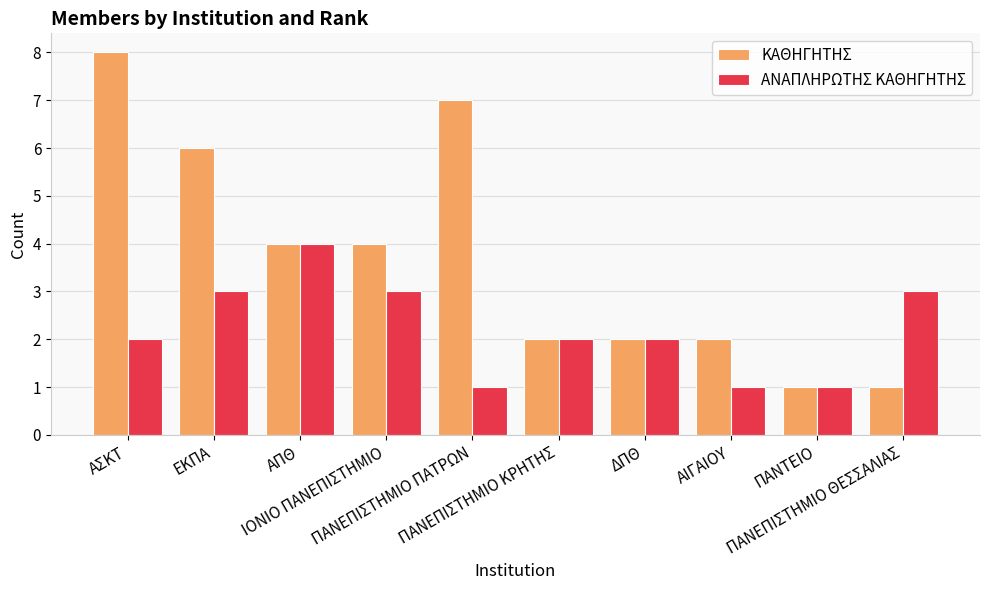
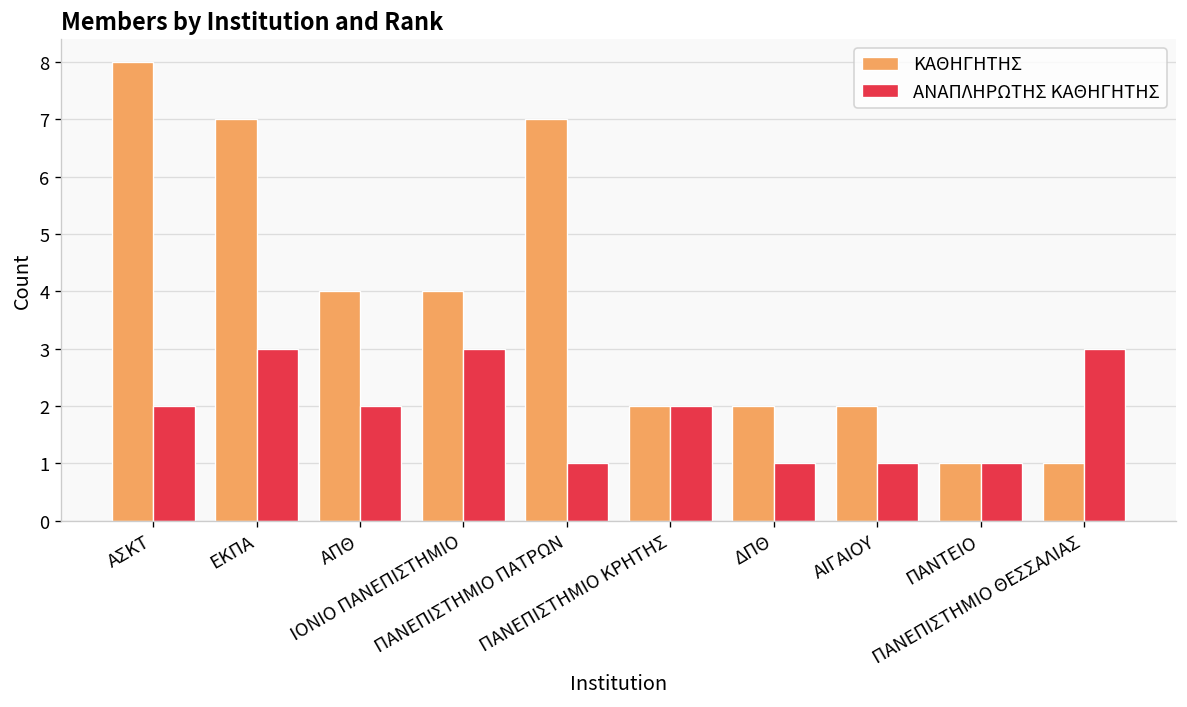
  {
    "ΚΑΘΗΓΗΤΗΣ": {
      "ΑΣΚΤ": 8,
-     "ΕΚΠΑ": 6,
+     "ΕΚΠΑ": 7,
      "ΑΠΘ": 4,
      "ΙΟΝΙΟ ΠΑΝΕΠΙΣΤΗΜΙΟ": 4,
      "ΠΑΝΕΠΙΣΤΗΜΙΟ ΠΑΤΡΩΝ": 7,
      "ΠΑΝΕΠΙΣΤΗΜΙΟ ΚΡΗΤΗΣ": 2,
      "ΔΠΘ": 2,
      "ΑΙΓΑΙΟΥ": 2,
      "ΠΑΝΤΕΙΟ": 1,
      "ΠΑΝΕΠΙΣΤΗΜΙΟ ΘΕΣΣΑΛΙΑΣ": 1
    },
    "ΑΝΑΠΛΗΡΩΤΗΣ ΚΑΘΗΓΗΤΗΣ": {
      "ΑΣΚΤ": 2,
      "ΕΚΠΑ": 3,
-     "ΑΠΘ": 4,
+     "ΑΠΘ": 2,
      "ΙΟΝΙΟ ΠΑΝΕΠΙΣΤΗΜΙΟ": 3,
      "ΠΑΝΕΠΙΣΤΗΜΙΟ ΠΑΤΡΩΝ": 1,
      "ΠΑΝΕΠΙΣΤΗΜΙΟ ΚΡΗΤΗΣ": 2,
-     "ΔΠΘ": 2,
+     "ΔΠΘ": 1,
      "ΑΙΓΑΙΟΥ": 1,
      "ΠΑΝΤΕΙΟ": 1,
      "ΠΑΝΕΠΙΣΤΗΜΙΟ ΘΕΣΣΑΛΙΑΣ": 3
    }
  }
